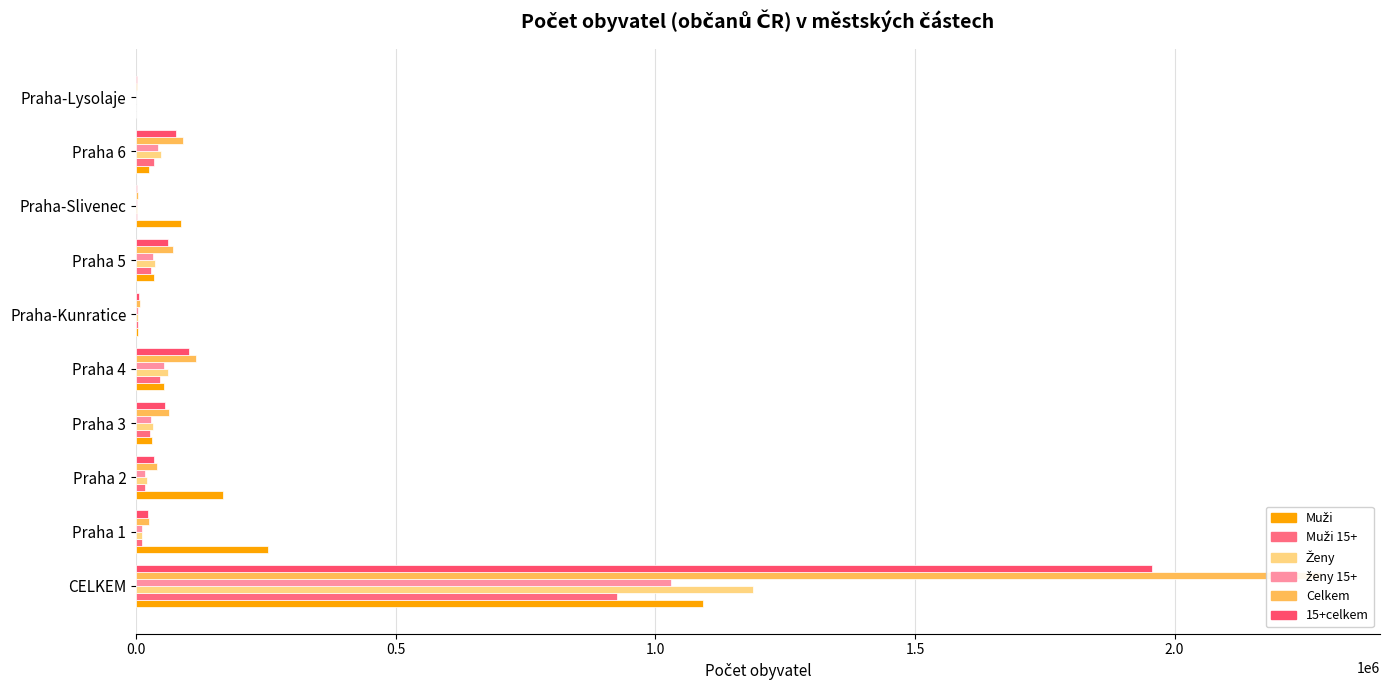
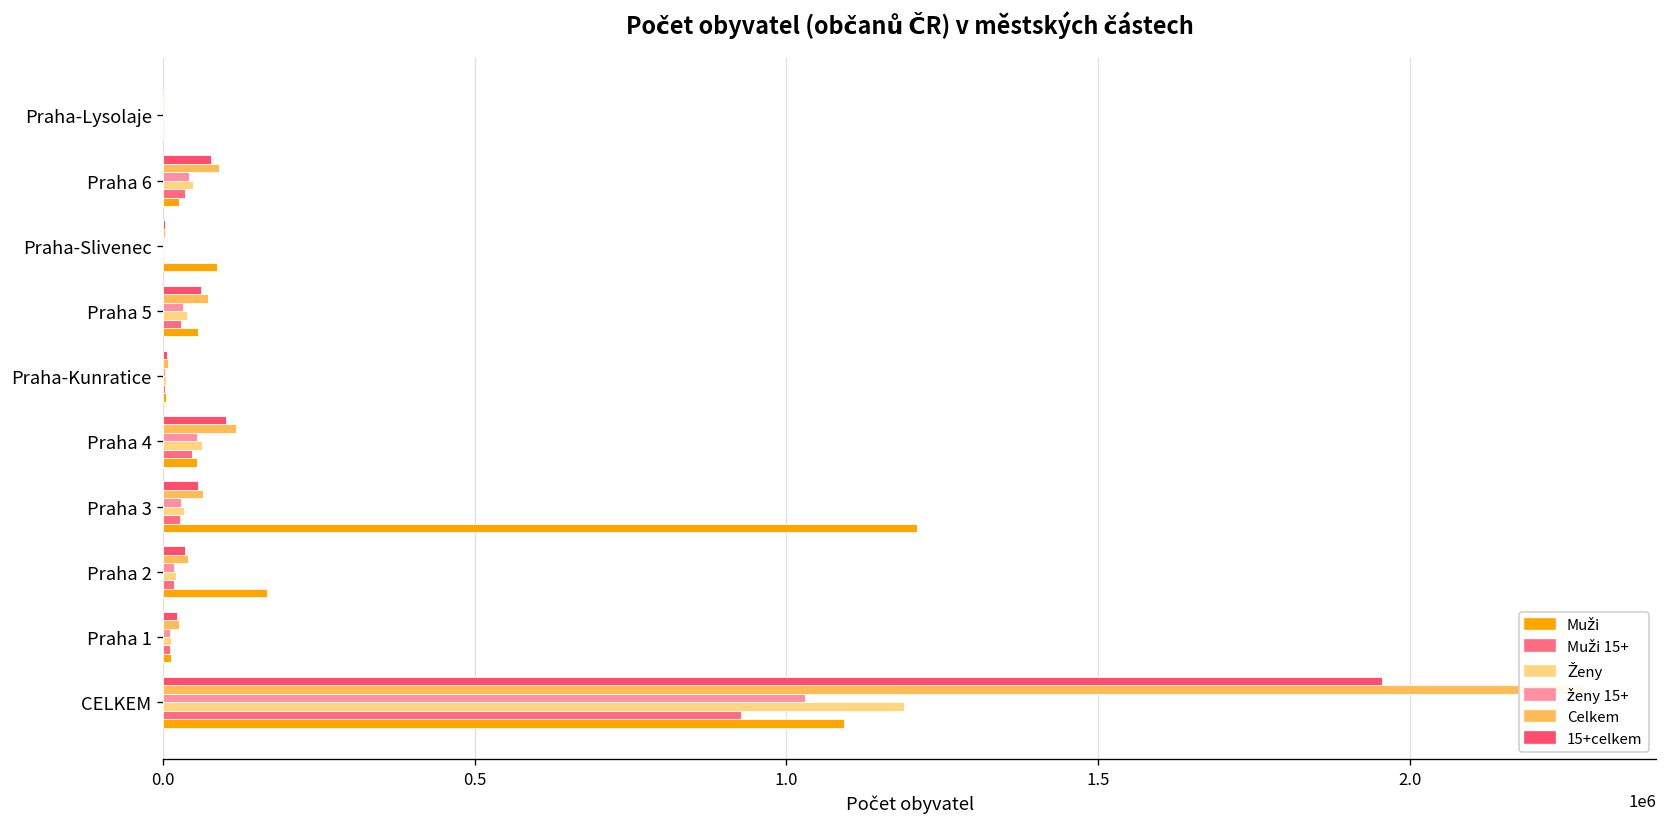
  {
    "Muži": {
      "Praha 6": 30000,
      "Praha-Slivenec": 90000,
-     "Praha 5": 30000,
+     "Praha 5": 60000,
      "Praha 4": 50000,
-     "Praha 3": 30000,
+     "Praha 3": 1210000,
      "Praha 2": 170000,
-     "Praha 1": 250000,
+     "Praha 1": 10000,
      "CELKEM": 1090000
    }
  }
